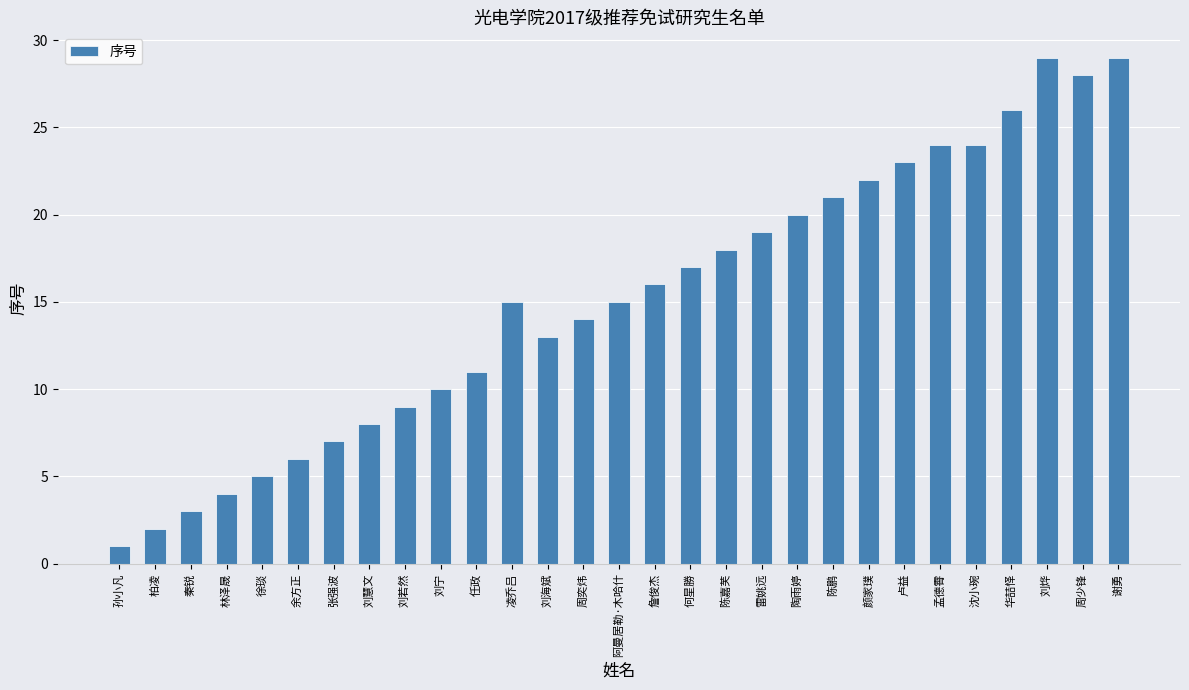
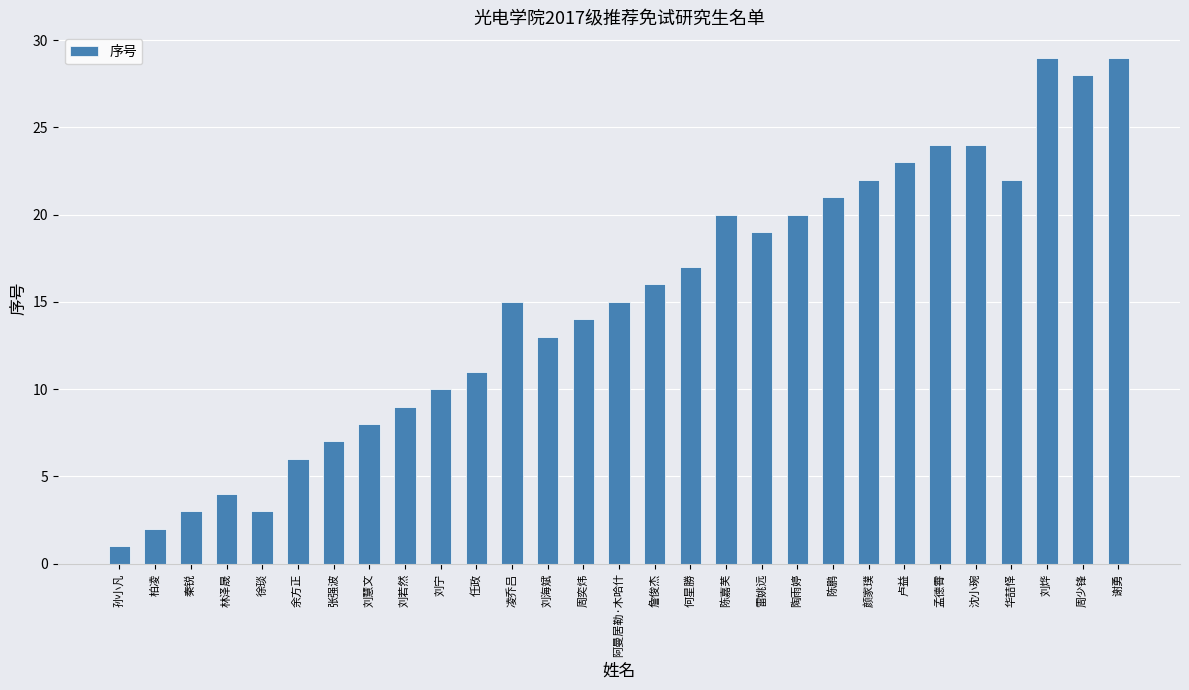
  {
    "孙小凡": 1,
    "柏凌": 2,
    "秦锐": 3,
    "林泽晟": 4,
-   "徐琰": 5,
+   "徐琰": 3,
    "余方正": 6,
    "张强波": 7,
    "刘慧文": 8,
    "刘若然": 9,
    "刘宁": 10,
    "任政": 11,
    "凌乔吕": 15,
    "刘海斌": 13,
    "周奕炜": 14,
    "阿曼居勒·木哈什": 15,
    "詹俊杰": 16,
    "何星勝": 17,
-   "陈嘉芙": 18,
+   "陈嘉芙": 20,
    "雷姚远": 19,
    "陶雨婷": 20,
    "陈鹏": 21,
    "颜家璞": 22,
    "卢益": 23,
    "孟德霄": 24,
    "沈小琬": 24,
-   "华喆怿": 26,
+   "华喆怿": 22,
    "刘烨": 29,
    "周少锋": 28,
    "谢勇": 29
  }
